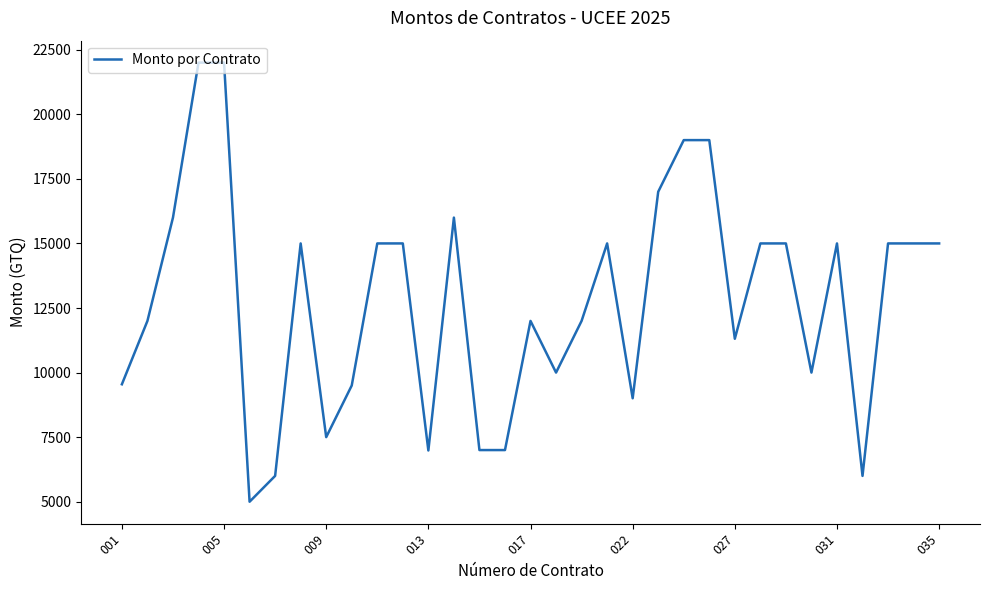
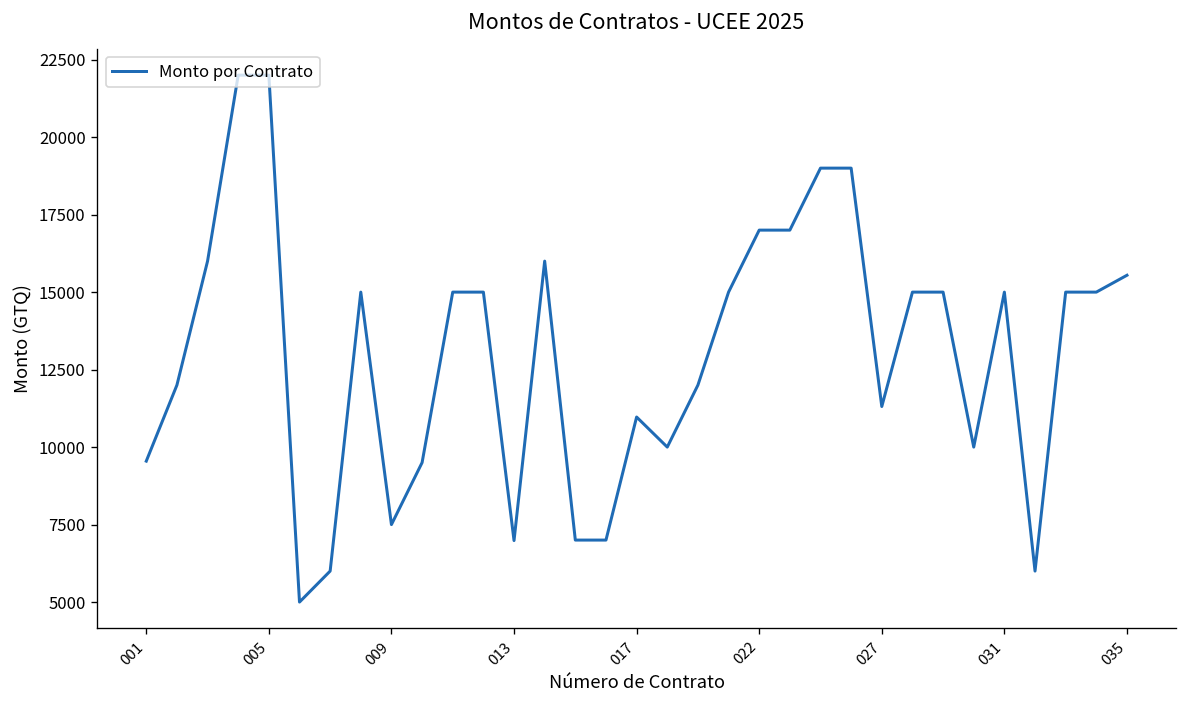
  {
    "001": 9500,
    "009": 7500,
    "013": 7000,
-   "017": 12000,
-   "022": 9000,
+   "017": 11000,
+   "022": 17000,
    "027": 11300,
    "031": 15000,
-   "035": 15000
+   "035": 15500
  }
